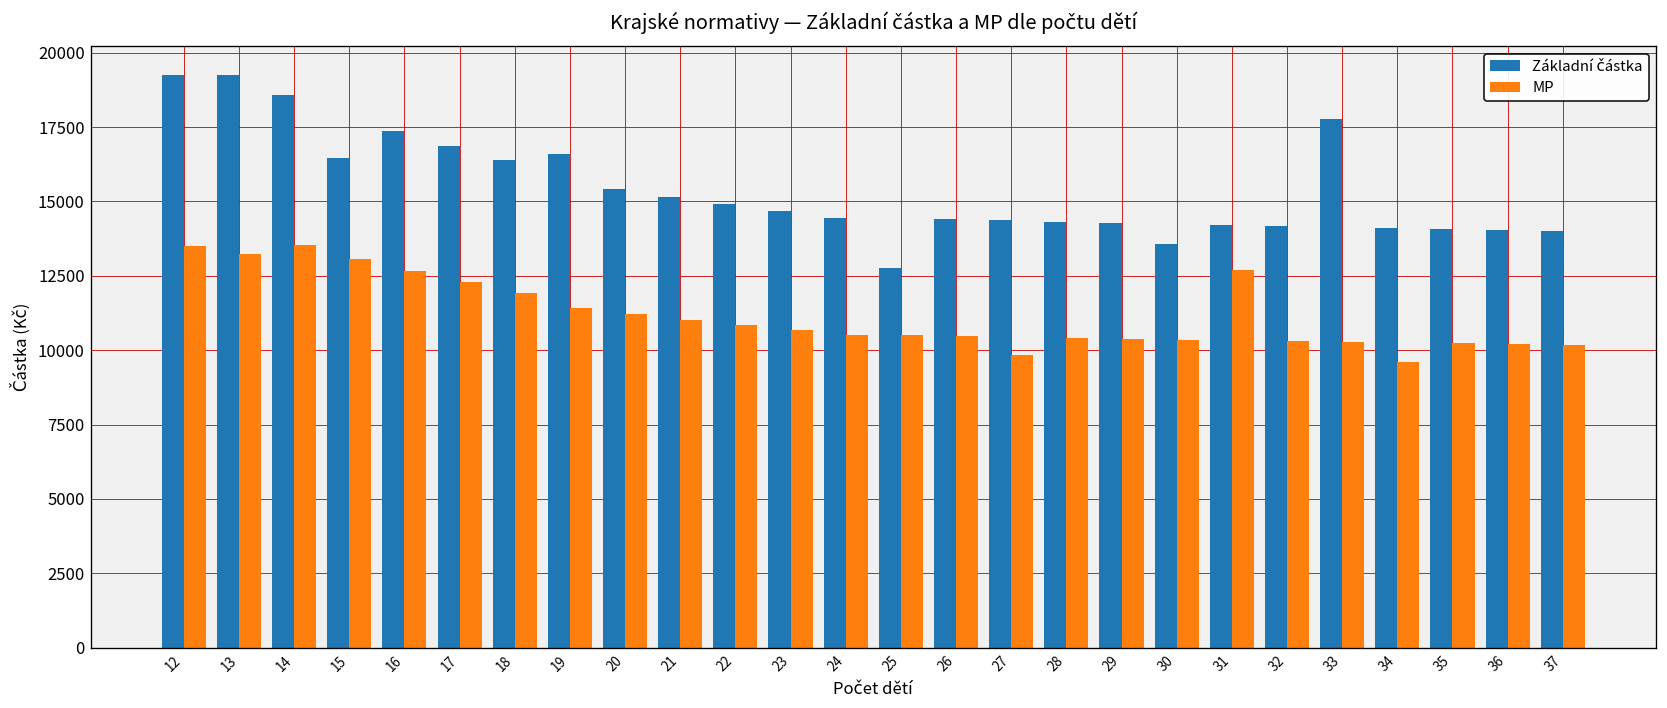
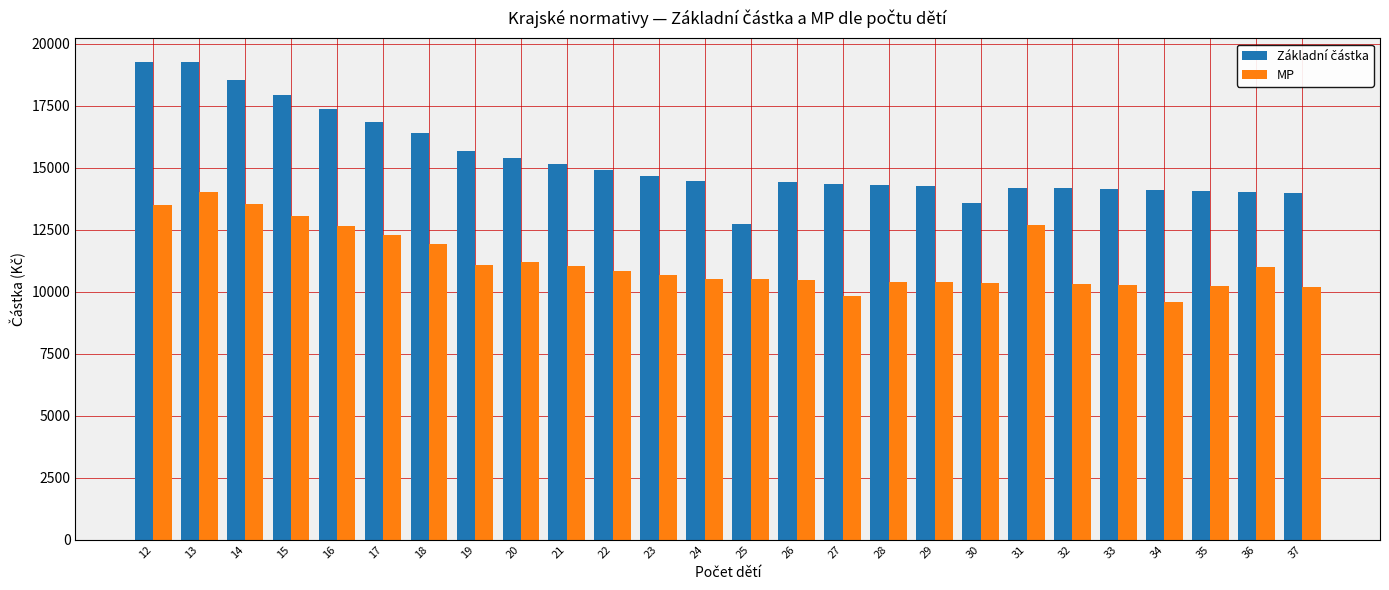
  {
    "Základní částka": {
      "12": 19300,
      "13": 19300,
      "14": 18600,
-     "15": 16500,
+     "15": 17900,
      "16": 17400,
      "17": 16900,
      "18": 16400,
-     "19": 16600,
+     "19": 15700,
      "20": 15400,
      "21": 15200,
      "22": 14900,
      "23": 14700,
      "24": 14500,
      "25": 12700,
      "26": 14400,
      "27": 14400,
      "28": 14300,
      "29": 14300,
      "30": 13600,
      "31": 14200,
      "32": 14200,
-     "33": 17800,
+     "33": 14100,
      "34": 14100,
      "35": 14100,
      "36": 14000,
      "37": 14000
    },
    "MP": {
      "12": 13500,
-     "13": 13200,
+     "13": 14000,
      "14": 13500,
      "15": 13100,
      "16": 12700,
      "17": 12300,
      "18": 11900,
-     "19": 11400,
+     "19": 11100,
      "20": 11200,
      "21": 11000,
      "22": 10800,
      "23": 10700,
      "24": 10500,
      "25": 10500,
      "26": 10500,
      "27": 9800,
      "28": 10400,
      "29": 10400,
      "30": 10400,
      "31": 12700,
      "32": 10300,
      "33": 10300,
      "34": 9600,
      "35": 10200,
-     "36": 10200,
+     "36": 11000,
      "37": 10200
    }
  }
